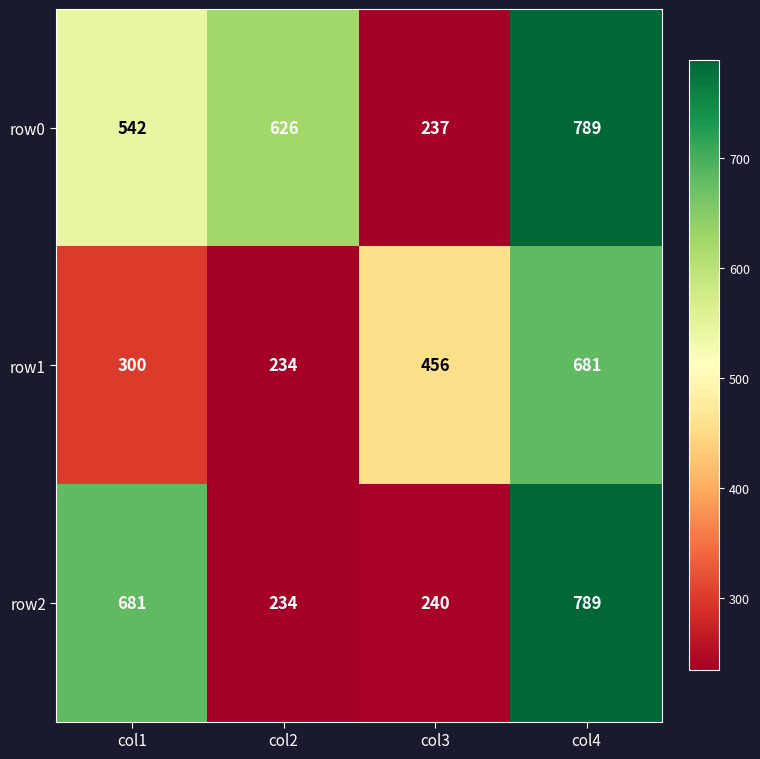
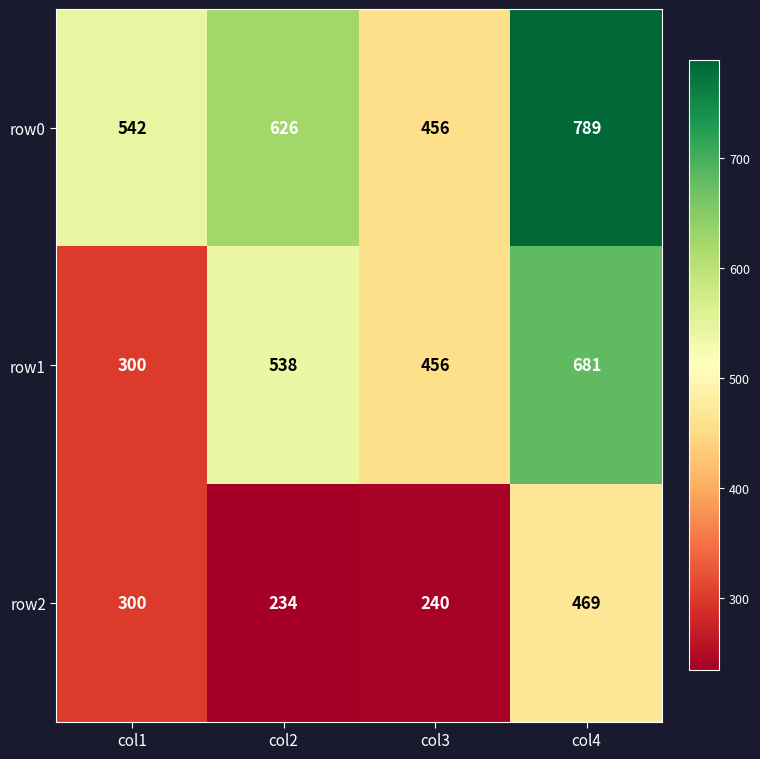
  {
    "row0": {
      "col1": 542,
      "col2": 626,
-     "col3": 237,
+     "col3": 456,
      "col4": 789
    },
    "row1": {
      "col1": 300,
-     "col2": 234,
+     "col2": 538,
      "col3": 456,
      "col4": 681
    },
    "row2": {
-     "col1": 681,
+     "col1": 300,
      "col2": 234,
      "col3": 240,
-     "col4": 789
+     "col4": 469
    }
  }
